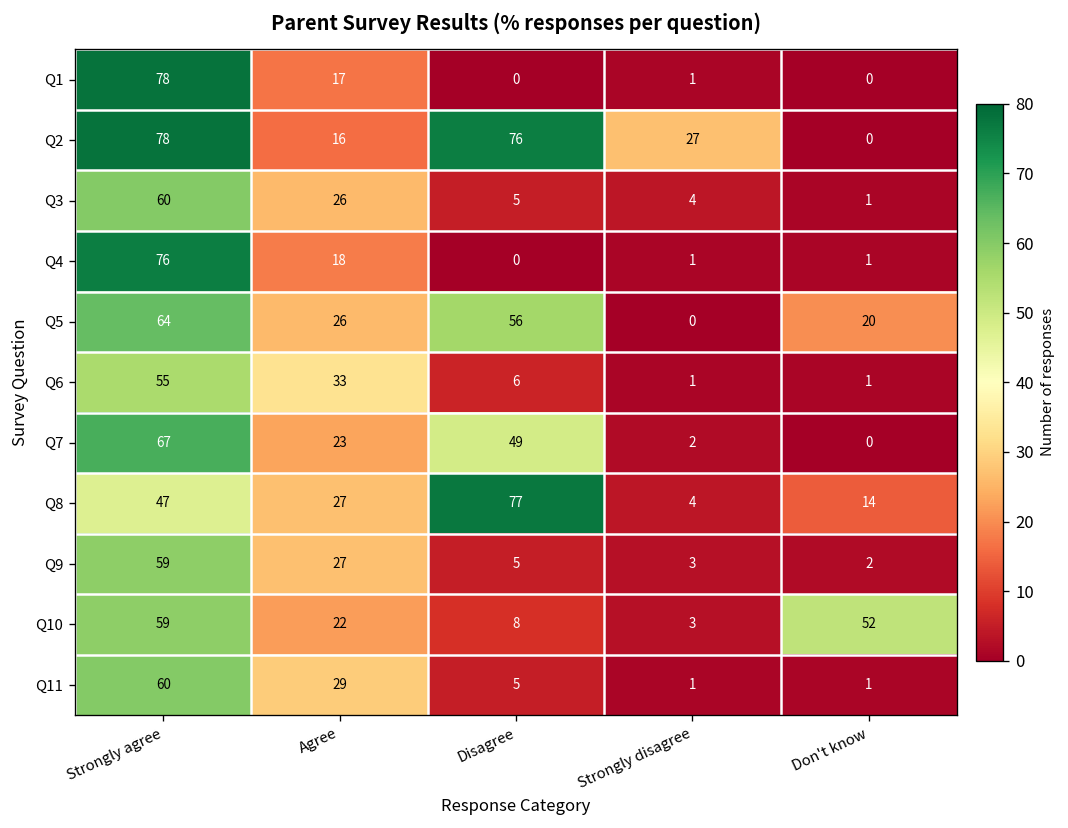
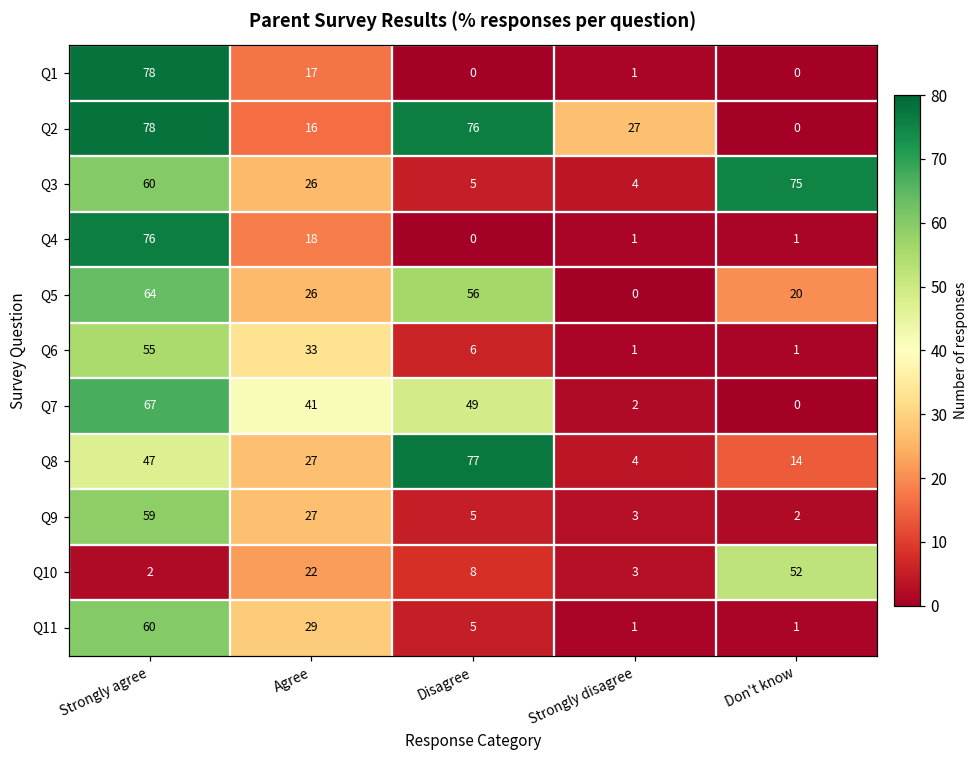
  {
    "Q1": {
      "Strongly agree": 78,
      "Agree": 17,
      "Disagree": 0,
      "Strongly disagree": 1,
      "Don't know": 0
    },
    "Q2": {
      "Strongly agree": 78,
      "Agree": 16,
      "Disagree": 76,
      "Strongly disagree": 27,
      "Don't know": 0
    },
    "Q3": {
      "Strongly agree": 60,
      "Agree": 26,
      "Disagree": 5,
      "Strongly disagree": 4,
-     "Don't know": 1
+     "Don't know": 75
    },
    "Q4": {
      "Strongly agree": 76,
      "Agree": 18,
      "Disagree": 0,
      "Strongly disagree": 1,
      "Don't know": 1
    },
    "Q5": {
      "Strongly agree": 64,
      "Agree": 26,
      "Disagree": 56,
      "Strongly disagree": 0,
      "Don't know": 20
    },
    "Q6": {
      "Strongly agree": 55,
      "Agree": 33,
      "Disagree": 6,
      "Strongly disagree": 1,
      "Don't know": 1
    },
    "Q7": {
      "Strongly agree": 67,
-     "Agree": 23,
+     "Agree": 41,
      "Disagree": 49,
      "Strongly disagree": 2,
      "Don't know": 0
    },
    "Q8": {
      "Strongly agree": 47,
      "Agree": 27,
      "Disagree": 77,
      "Strongly disagree": 4,
      "Don't know": 14
    },
    "Q9": {
      "Strongly agree": 59,
      "Agree": 27,
      "Disagree": 5,
      "Strongly disagree": 3,
      "Don't know": 2
    },
    "Q10": {
-     "Strongly agree": 59,
+     "Strongly agree": 2,
      "Agree": 22,
      "Disagree": 8,
      "Strongly disagree": 3,
      "Don't know": 52
    },
    "Q11": {
      "Strongly agree": 60,
      "Agree": 29,
      "Disagree": 5,
      "Strongly disagree": 1,
      "Don't know": 1
    }
  }
